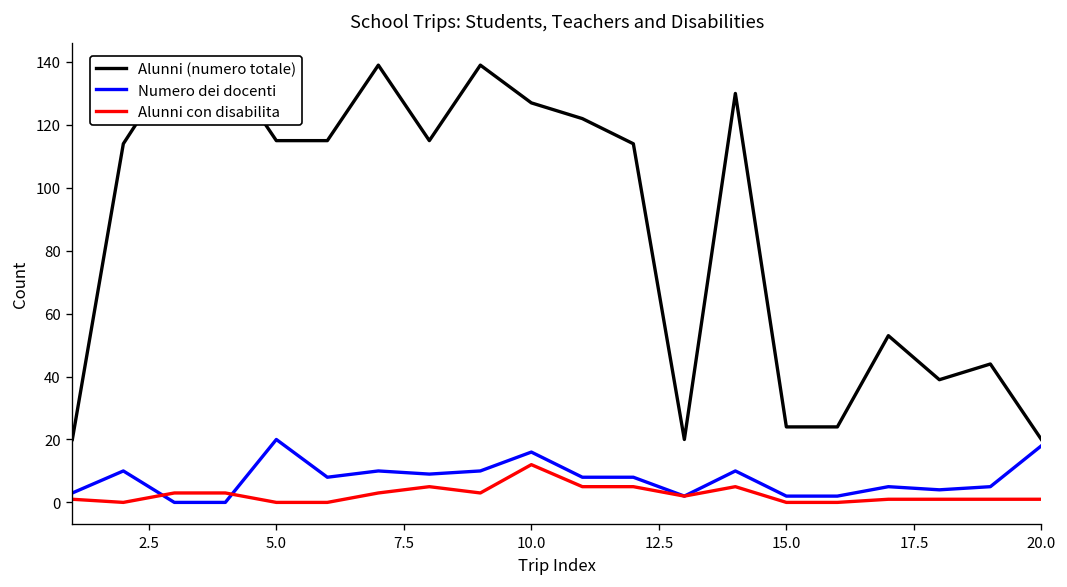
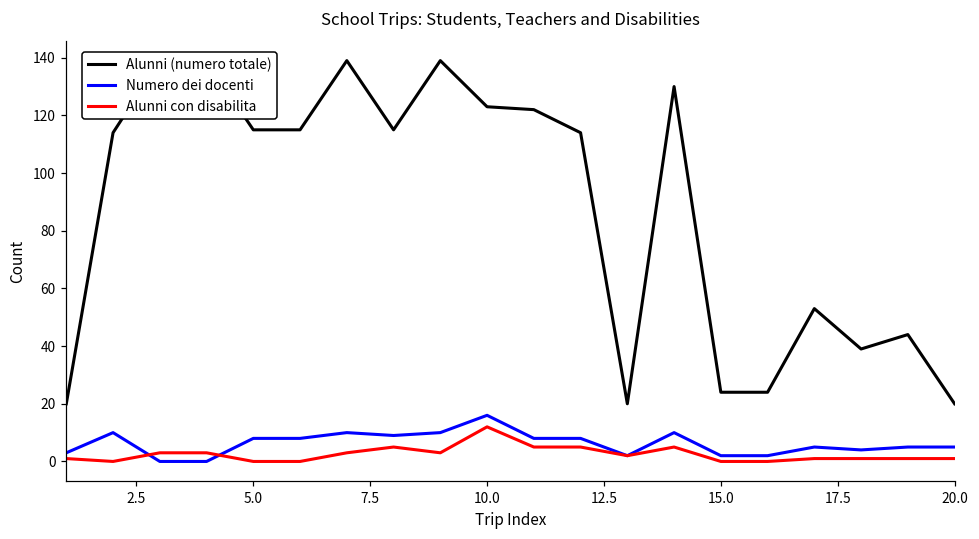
  {
    "Alunni (numero totale)": {
      "5.0": 115,
-     "10.0": 127,
+     "10.0": 123,
      "15.0": 24,
      "20.0": 20
    },
    "Numero dei docenti": {
-     "5.0": 20,
+     "5.0": 8,
      "10.0": 16,
      "15.0": 2,
-     "20.0": 18
+     "20.0": 5
    },
    "Alunni con disabilita": {
      "5.0": 0,
      "10.0": 12,
      "15.0": 0,
      "20.0": 1
    }
  }
